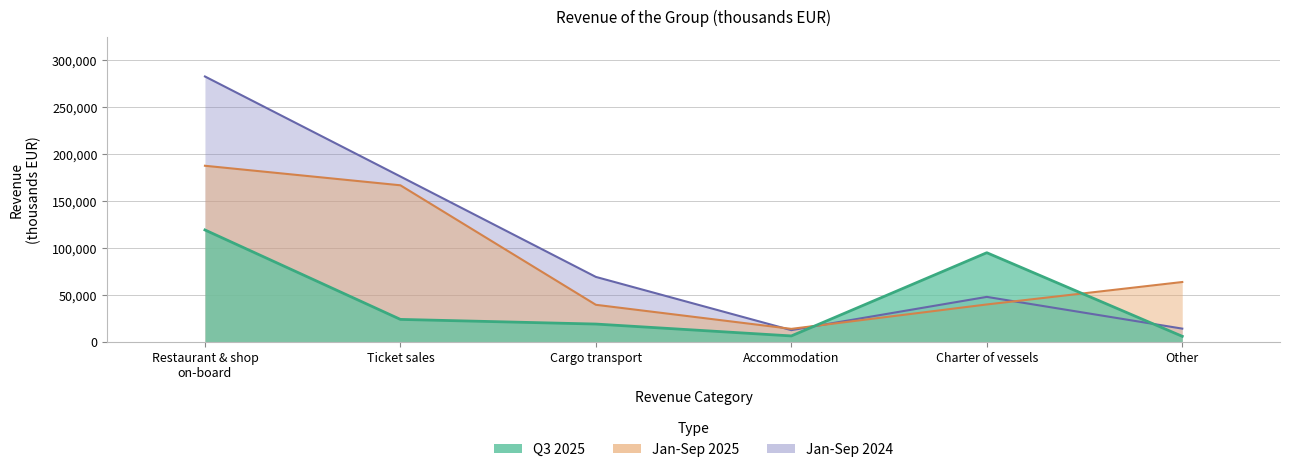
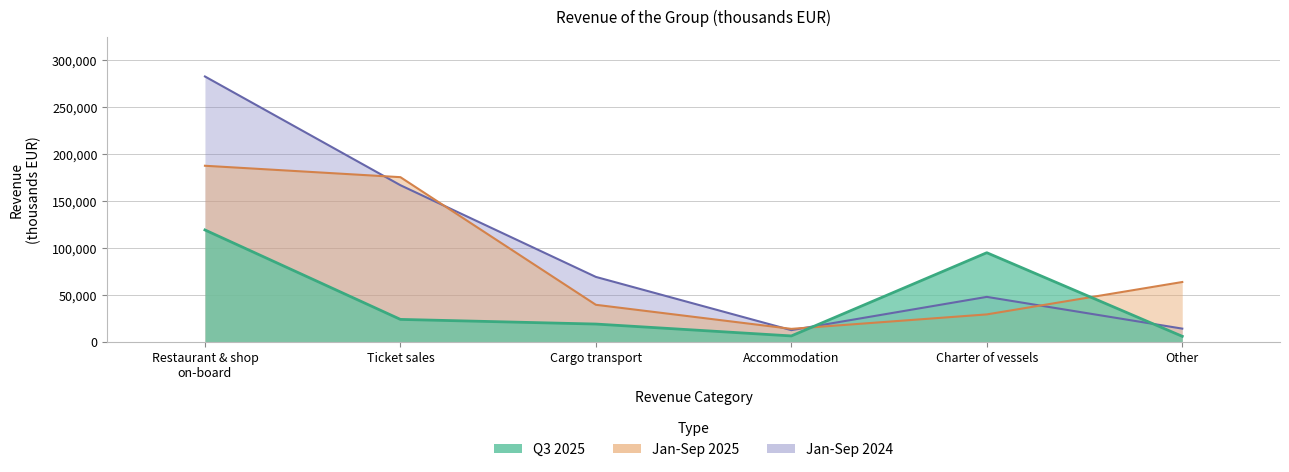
  {
    "Jan-Sep 2024": {
      "Restaurant & shop on-board": "280,000",
-     "Ticket sales": "180,000",
+     "Ticket sales": "170,000",
      "Cargo transport": "70,000",
      "Charter of vessels": "50,000",
      "Other": "10,000"
    },
    "Jan-Sep 2025": {
      "Restaurant & shop on-board": "190,000",
-     "Ticket sales": "170,000",
+     "Ticket sales": "180,000",
      "Cargo transport": "40,000",
-     "Charter of vessels": "40,000",
+     "Charter of vessels": "30,000",
      "Other": "60,000"
    },
    "Q3 2025": {
      "Restaurant & shop on-board": "120,000",
      "Ticket sales": "20,000",
      "Cargo transport": "20,000",
      "Accommodation": "10,000",
      "Charter of vessels": "90,000",
      "Other": "10,000"
    }
  }
